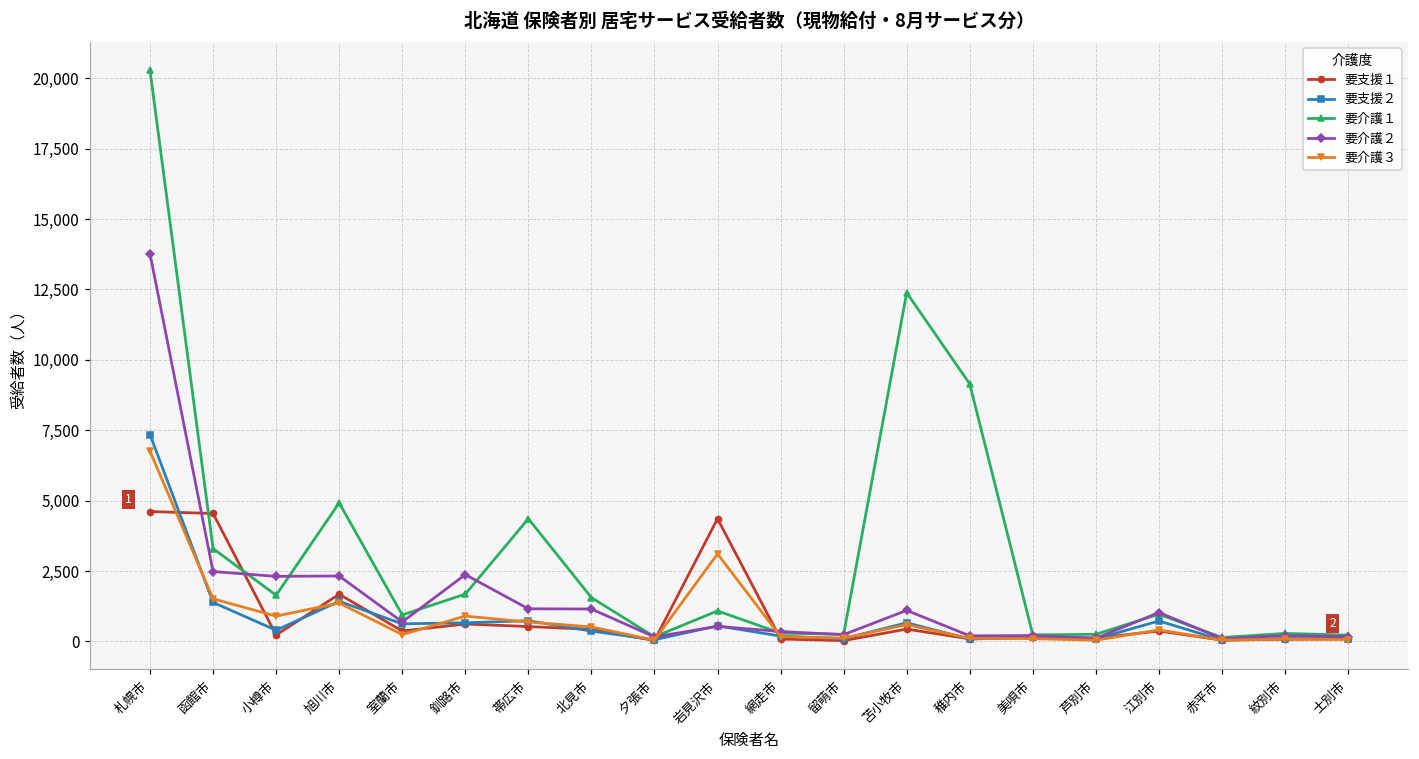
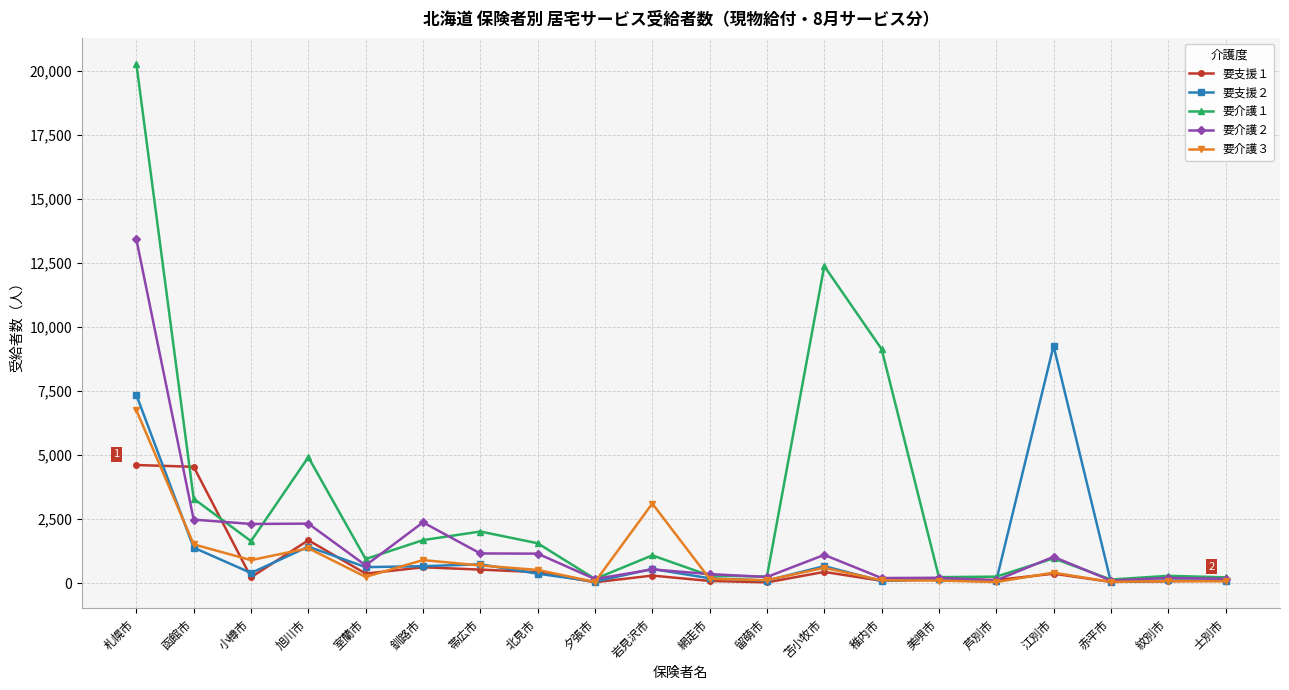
  {
    "要支援１": {
      "函館市": "4,500",
      "小樽市": "200",
      "旭川市": "1,700",
      "室蘭市": "400",
      "帯広市": "500",
-     "岩見沢市": "4,400",
+     "岩見沢市": "300",
      "苫小牧市": "400"
    },
    "要支援２": {
      "札幌市": "7,300",
      "函館市": "1,400",
      "小樽市": "400",
-     "江別市": "700"
+     "江別市": "9,300"
    },
    "要介護１": {
      "札幌市": "20,300",
      "函館市": "3,300",
      "小樽市": "1,600",
      "旭川市": "4,900",
      "室蘭市": "900",
      "釧路市": "1,700",
-     "帯広市": "4,400",
+     "帯広市": "2,000",
      "北見市": "1,600",
      "岩見沢市": "1,100",
      "苫小牧市": "12,400",
      "稚内市": "9,100",
      "芦別市": "300"
    },
    "要介護２": {
-     "札幌市": "13,800",
+     "札幌市": "13,400",
      "函館市": "2,500",
      "小樽市": "2,300",
      "旭川市": "2,300",
      "釧路市": "2,400",
      "帯広市": "1,200",
      "北見市": "1,200",
      "苫小牧市": "1,100"
    },
    "要介護３": {
      "札幌市": "6,800",
      "函館市": "1,500",
      "小樽市": "900",
      "室蘭市": "200",
      "釧路市": "900",
      "岩見沢市": "3,100"
    }
  }
